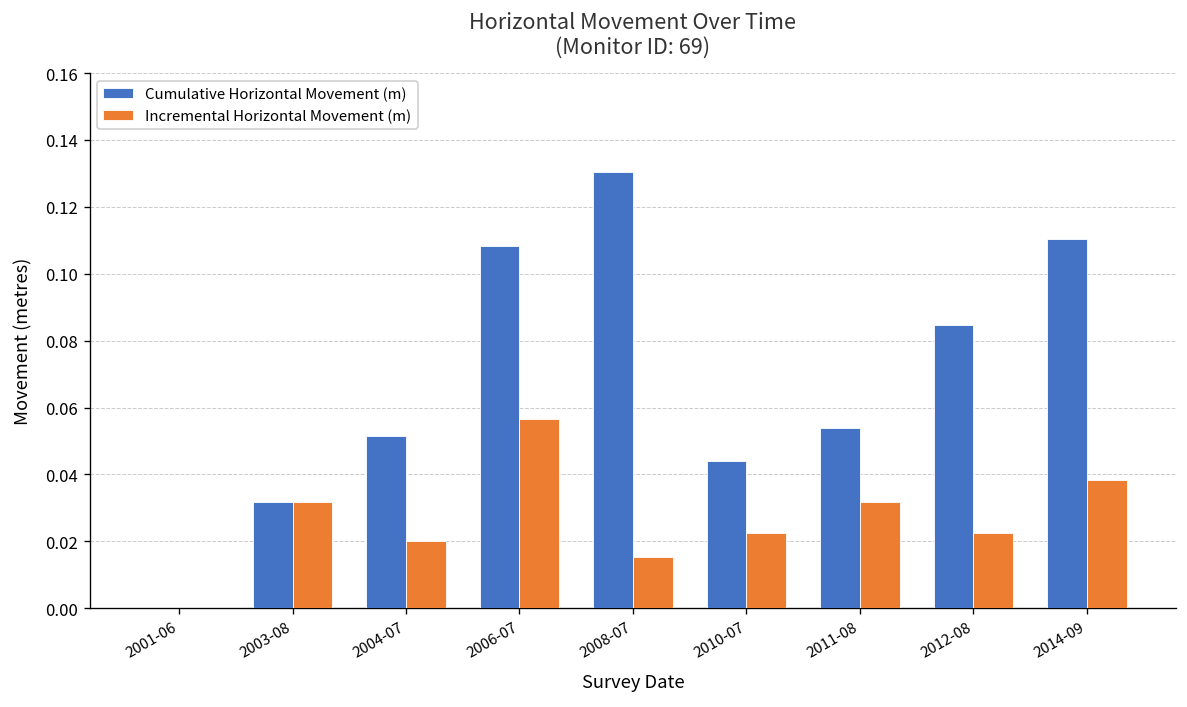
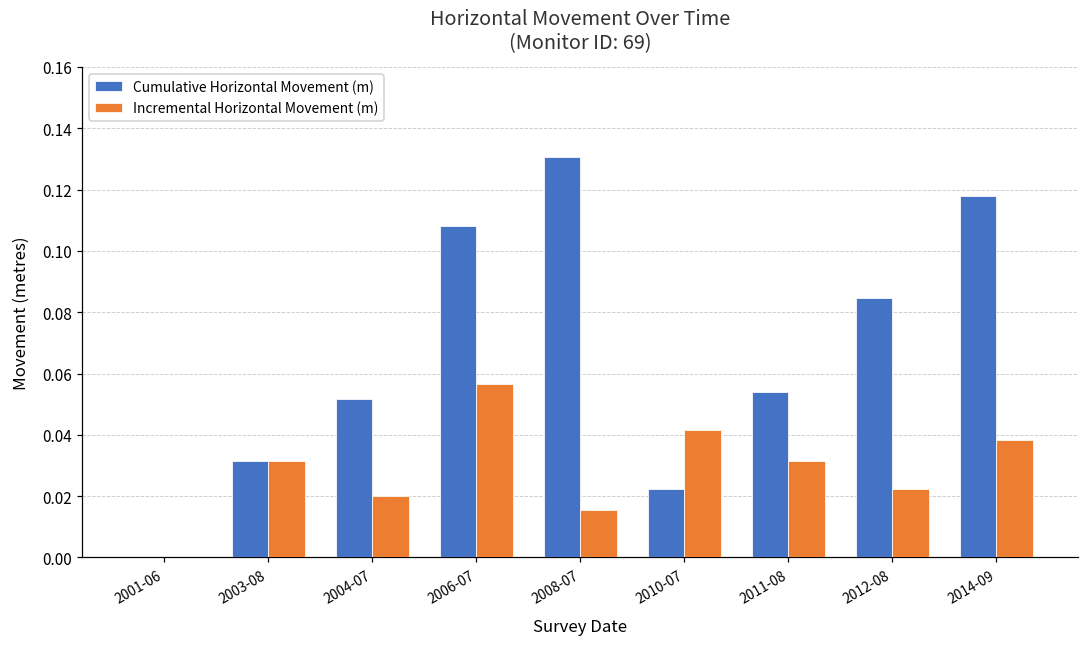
  {
    "Cumulative Horizontal Movement (m)": {
      "2001-06": 0.000,
      "2003-08": 0.032,
      "2004-07": 0.052,
      "2006-07": 0.108,
      "2008-07": 0.131,
-     "2010-07": 0.044,
+     "2010-07": 0.022,
      "2011-08": 0.054,
      "2012-08": 0.085,
-     "2014-09": 0.110
+     "2014-09": 0.118
    },
    "Incremental Horizontal Movement (m)": {
      "2001-06": 0.000,
      "2003-08": 0.032,
      "2004-07": 0.020,
      "2006-07": 0.057,
      "2008-07": 0.015,
-     "2010-07": 0.022,
+     "2010-07": 0.042,
      "2011-08": 0.032,
      "2012-08": 0.022,
      "2014-09": 0.038
    }
  }
